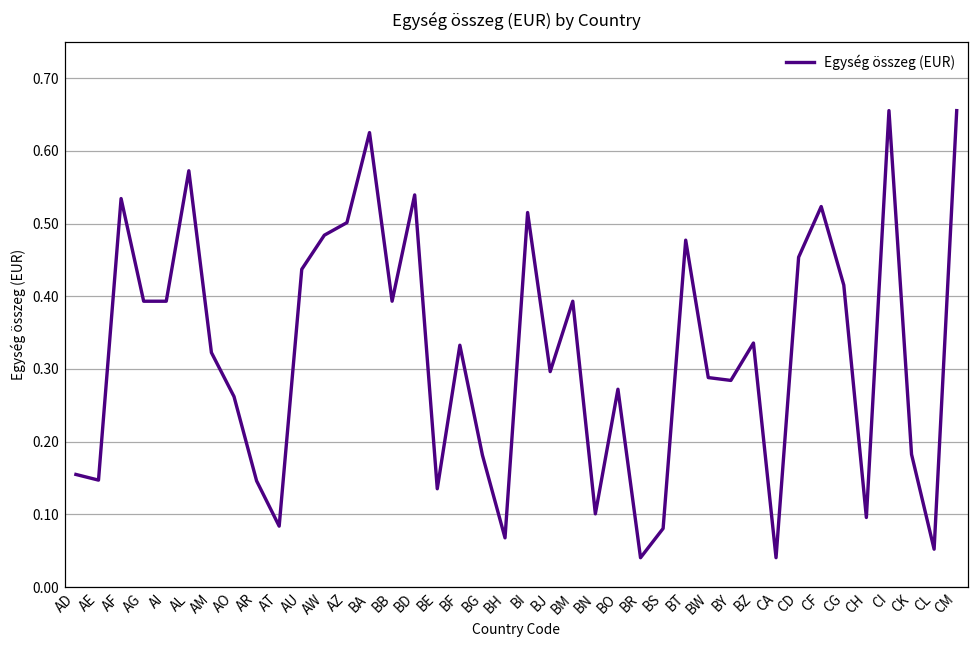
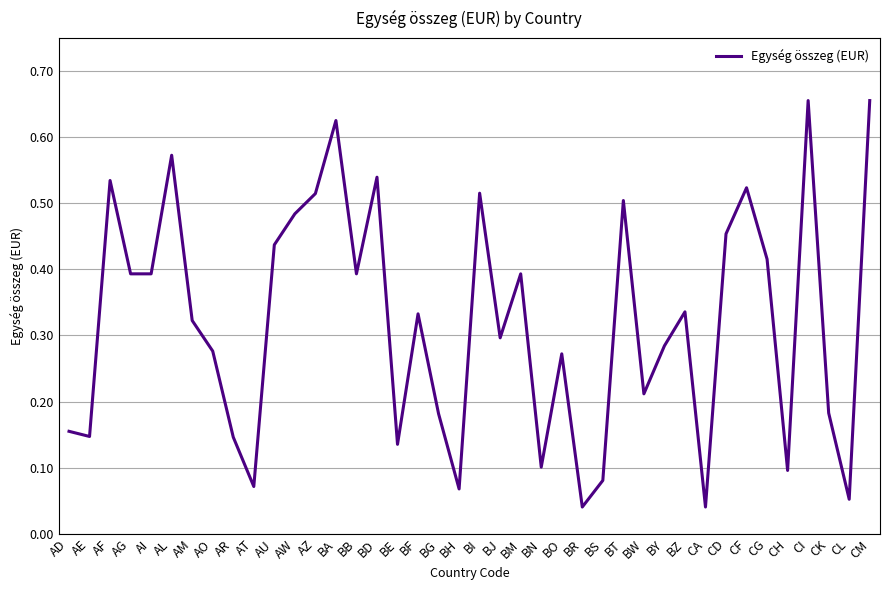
  {
    "AD": 0.16,
    "AE": 0.15,
    "AF": 0.53,
    "AG": 0.39,
    "AI": 0.39,
    "AL": 0.57,
    "AM": 0.32,
-   "AO": 0.26,
+   "AO": 0.28,
    "AR": 0.15,
-   "AT": 0.08,
+   "AT": 0.07,
    "AU": 0.44,
    "AW": 0.48,
-   "AZ": 0.50,
+   "AZ": 0.51,
    "BA": 0.63,
    "BB": 0.39,
    "BD": 0.54,
    "BE": 0.14,
    "BF": 0.33,
    "BG": 0.18,
    "BH": 0.07,
    "BI": 0.52,
    "BJ": 0.30,
    "BM": 0.39,
    "BN": 0.10,
    "BO": 0.27,
    "BR": 0.04,
    "BS": 0.08,
-   "BT": 0.48,
-   "BW": 0.29,
+   "BT": 0.50,
+   "BW": 0.21,
    "BY": 0.28,
    "BZ": 0.34,
    "CA": 0.04,
    "CD": 0.45,
    "CF": 0.52,
    "CG": 0.42,
    "CH": 0.10,
    "CI": 0.66,
    "CK": 0.18,
    "CL": 0.05,
    "CM": 0.66
  }
